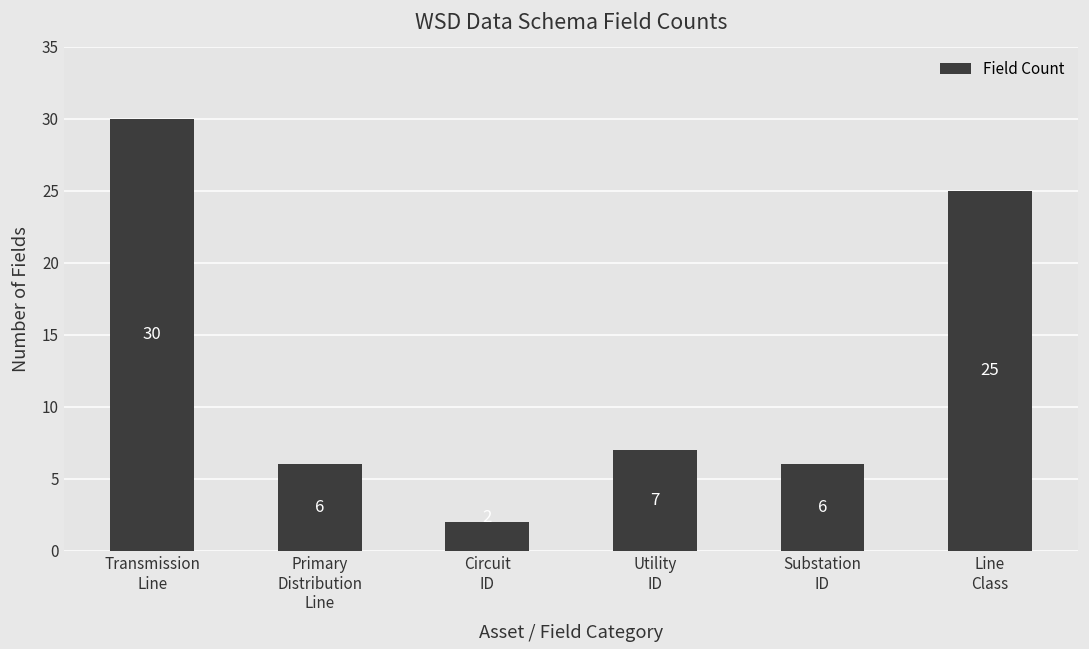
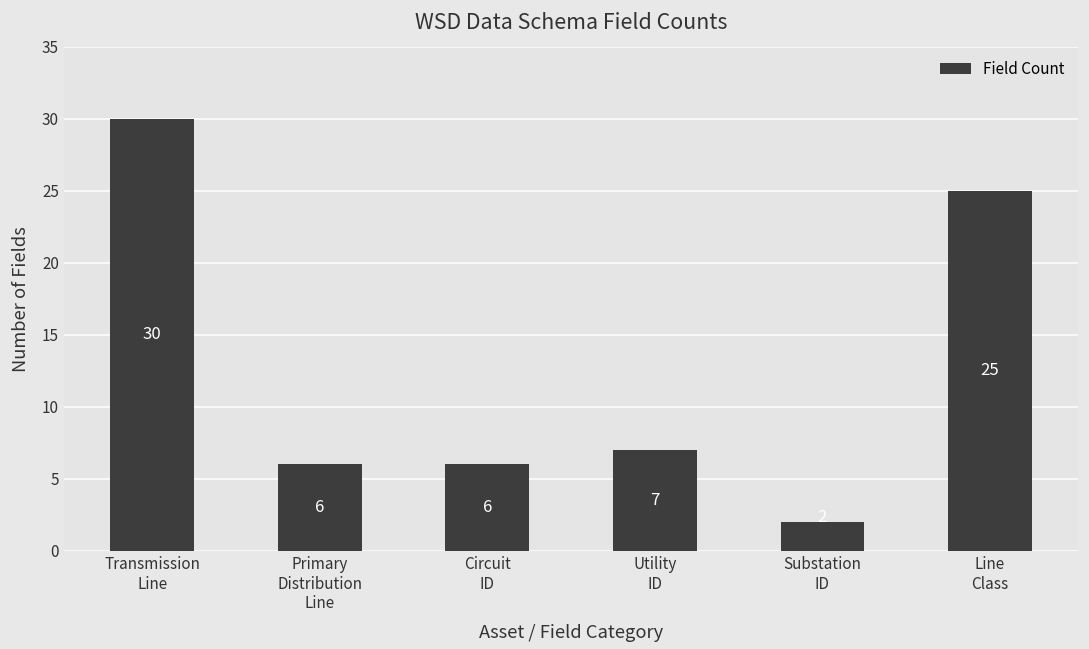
  {
-   "Circuit ID": 2,
-   "Substation ID": 6
+   "Circuit ID": 6,
+   "Substation ID": 2
  }
